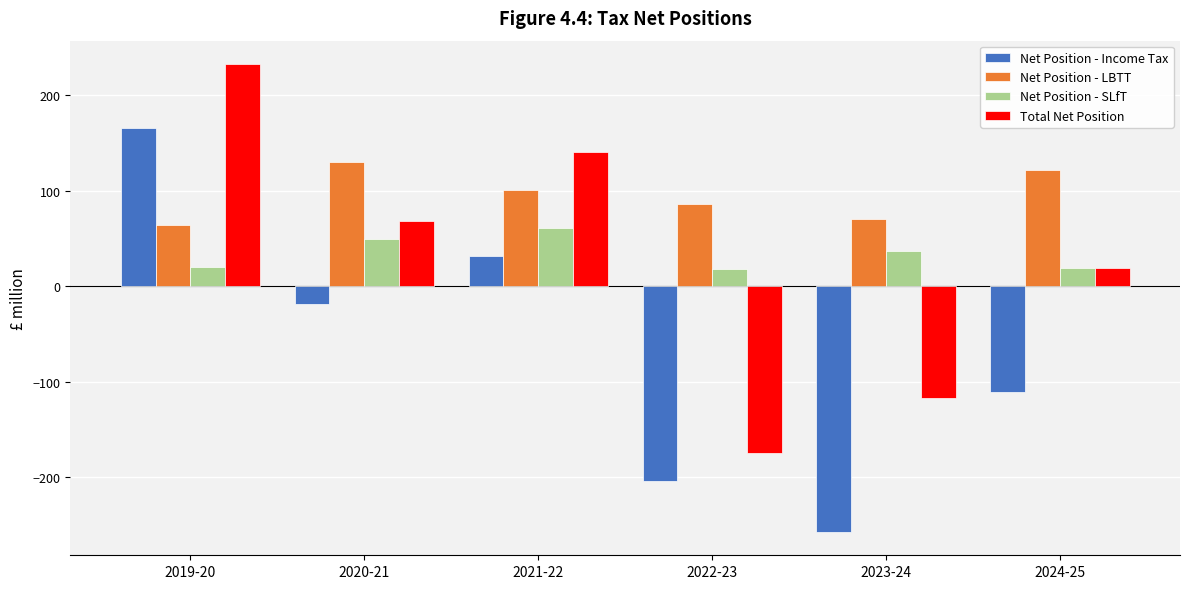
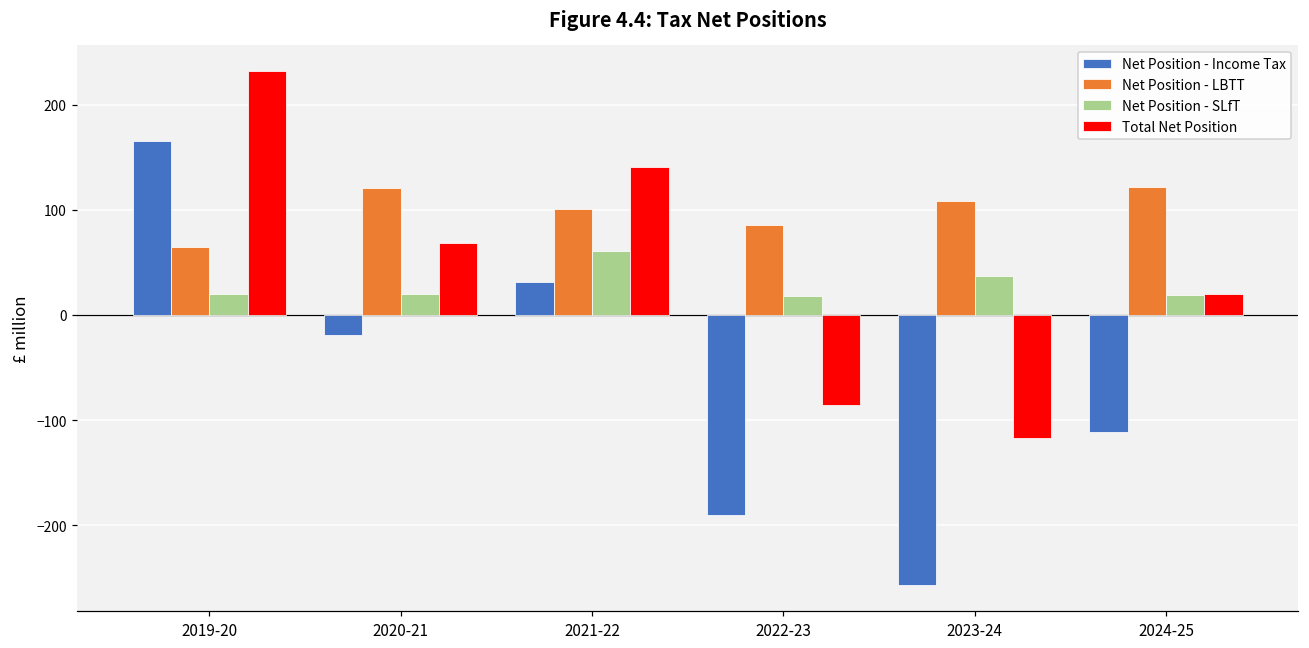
  {
    "Net Position - Income Tax": {
      "2019-20": 170,
      "2020-21": -20,
      "2021-22": 30,
-     "2022-23": -200,
+     "2022-23": -190,
      "2023-24": -260,
      "2024-25": -110
    },
    "Net Position - LBTT": {
      "2019-20": 60,
-     "2020-21": 130,
+     "2020-21": 120,
      "2021-22": 100,
      "2022-23": 90,
-     "2023-24": 70,
+     "2023-24": 110,
      "2024-25": 120
    },
    "Net Position - SLfT": {
      "2019-20": 20,
-     "2020-21": 50,
+     "2020-21": 20,
      "2021-22": 60,
      "2022-23": 20,
      "2023-24": 40,
      "2024-25": 20
    },
    "Total Net Position": {
      "2019-20": 230,
      "2020-21": 70,
      "2021-22": 140,
-     "2022-23": -170,
+     "2022-23": -90,
      "2023-24": -120,
      "2024-25": 20
    }
  }
